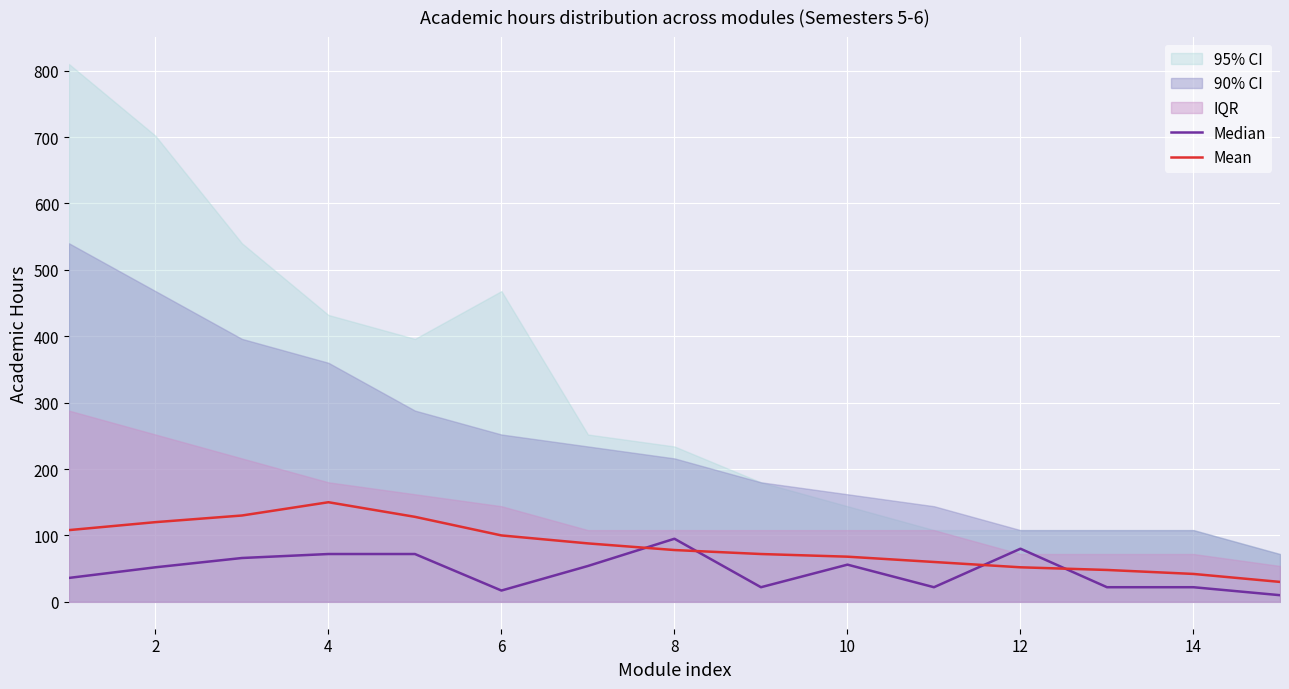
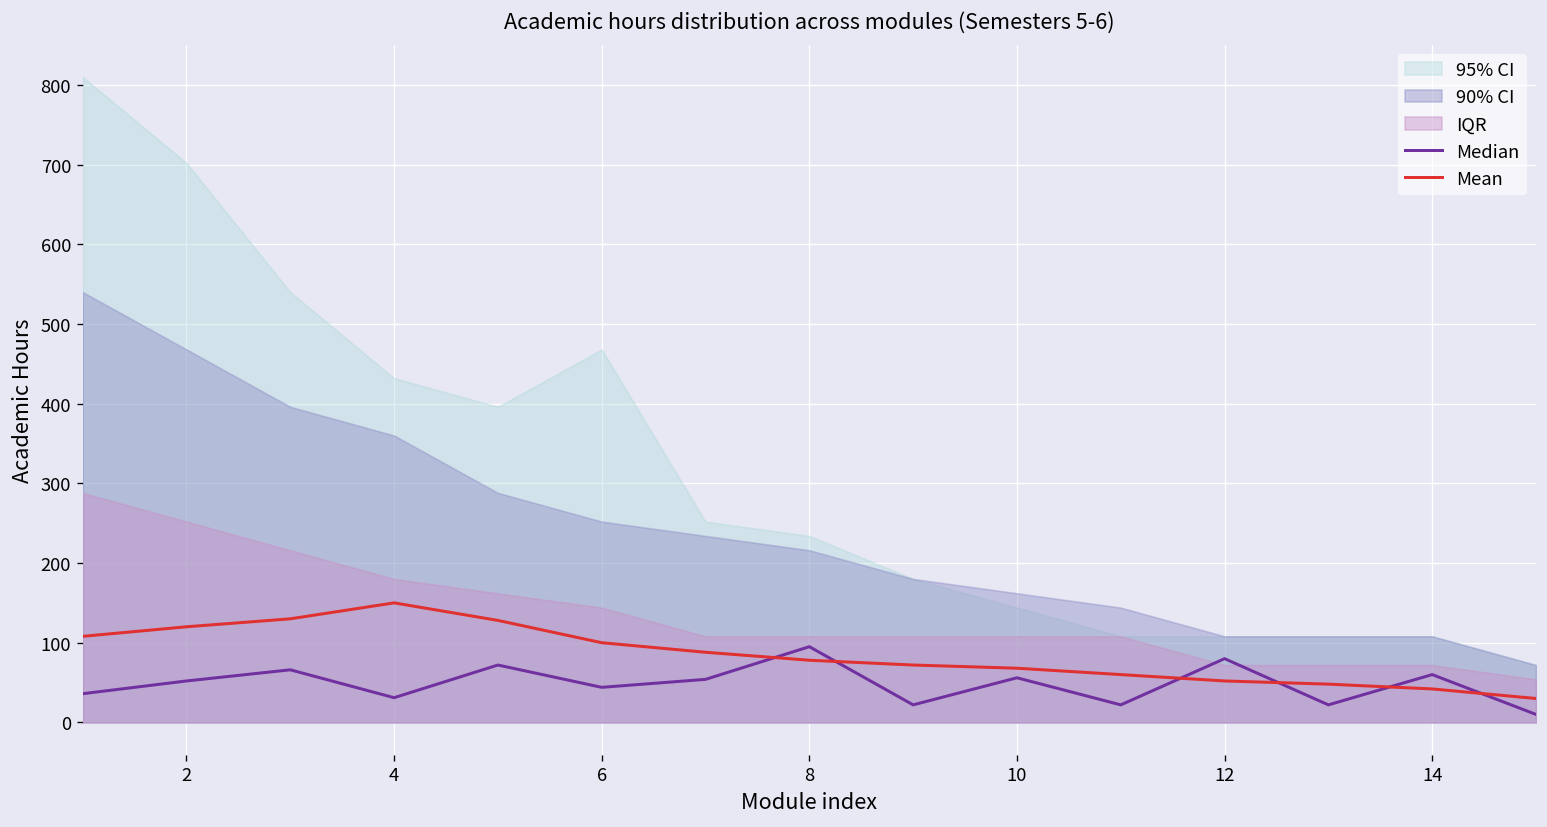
  {
    "Median": {
      "2": 50,
-     "4": 70,
-     "6": 20,
+     "4": 30,
+     "6": 40,
      "8": 100,
      "10": 60,
      "12": 80,
-     "14": 20
+     "14": 60
    },
    "Mean": {
      "2": 120,
      "4": 150,
      "6": 100,
      "8": 80,
      "10": 70,
      "12": 50,
      "14": 40
    }
  }
